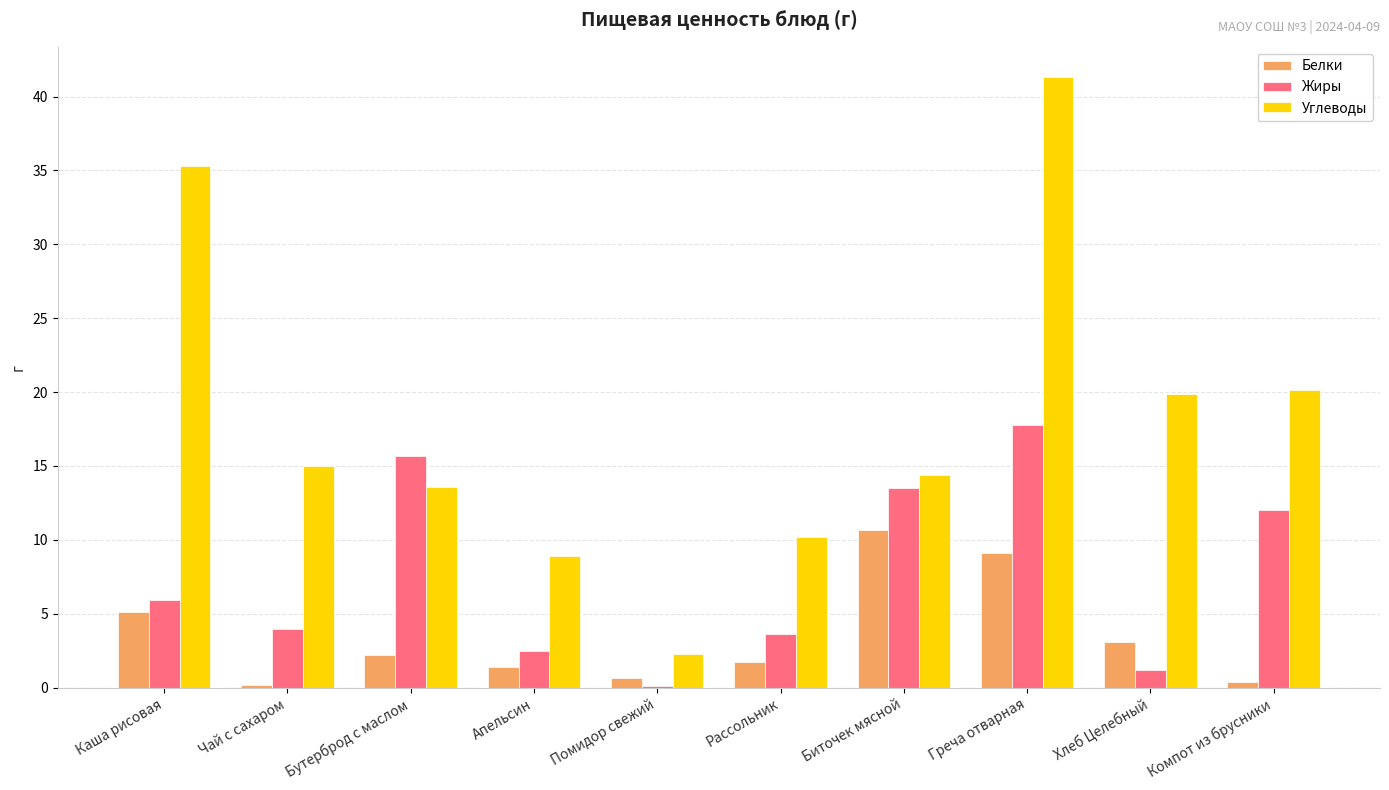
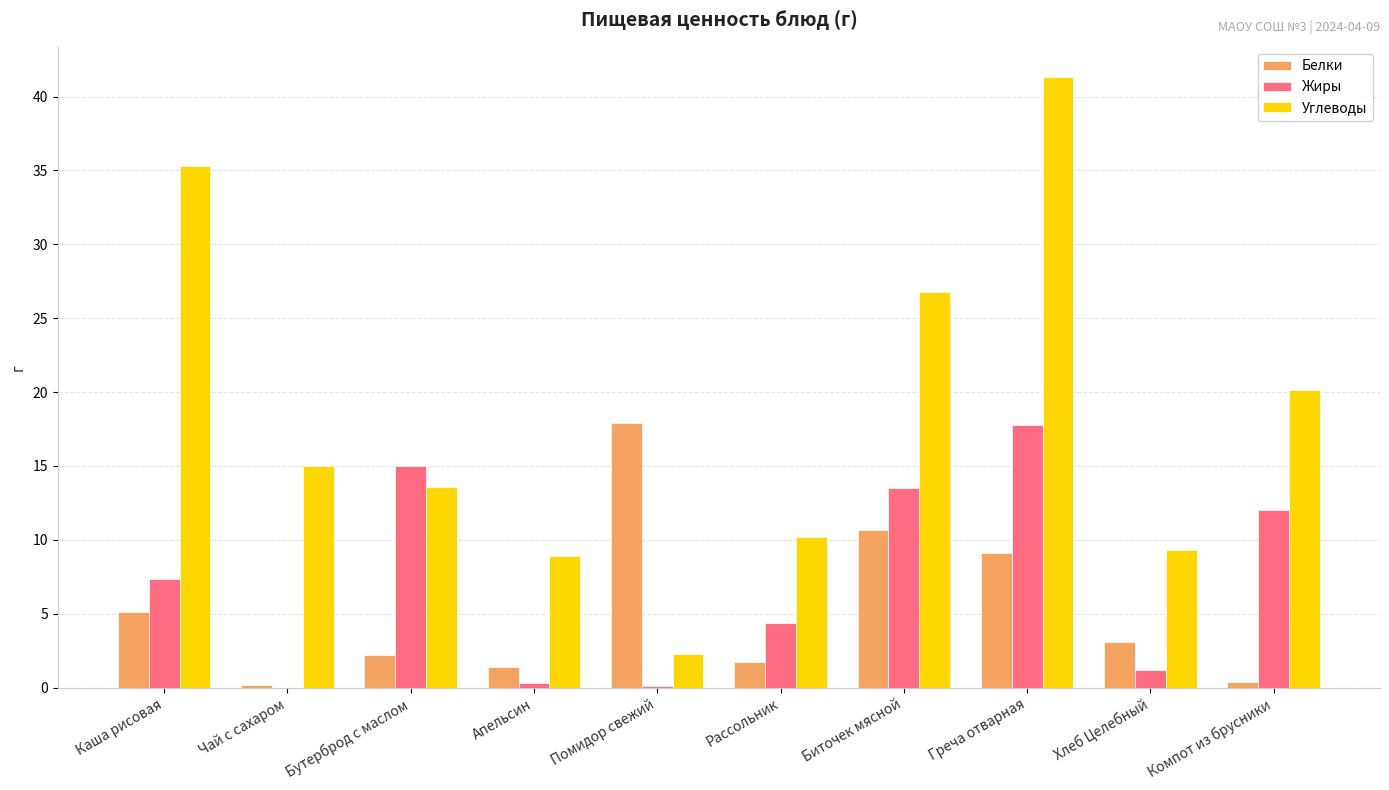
  {
    "Белки": {
      "Каша рисовая": 5.2,
      "Чай с сахаром": 0.2,
      "Бутерброд с маслом": 2.2,
      "Апельсин": 1.4,
-     "Помидор свежий": 0.7,
+     "Помидор свежий": 17.9,
      "Рассольник": 1.8,
      "Биточек мясной": 10.7,
      "Греча отварная": 9.1,
      "Хлеб Целебный": 3.1,
      "Компот из брусники": 0.4
    },
    "Жиры": {
-     "Каша рисовая": 5.9,
-     "Чай с сахаром": 4,
-     "Бутерброд с маслом": 15.7,
-     "Апельсин": 2.5,
-     "Рассольник": 3.6,
+     "Каша рисовая": 7.3,
+     "Чай с сахаром": 0,
+     "Бутерброд с маслом": 15.0,
+     "Апельсин": 0.3,
+     "Рассольник": 4.4,
      "Биточек мясной": 13.5,
      "Греча отварная": 17.8,
      "Хлеб Целебный": 1.2,
      "Компот из брусники": 12.0
    },
    "Углеводы": {
      "Каша рисовая": 35.3,
      "Чай с сахаром": 15.0,
      "Бутерброд с маслом": 13.6,
      "Апельсин": 8.9,
      "Помидор свежий": 2.3,
      "Рассольник": 10.2,
-     "Биточек мясной": 14.4,
+     "Биточек мясной": 26.8,
      "Греча отварная": 41.3,
-     "Хлеб Целебный": 19.9,
+     "Хлеб Целебный": 9.3,
      "Компот из брусники": 20.2
    }
  }
